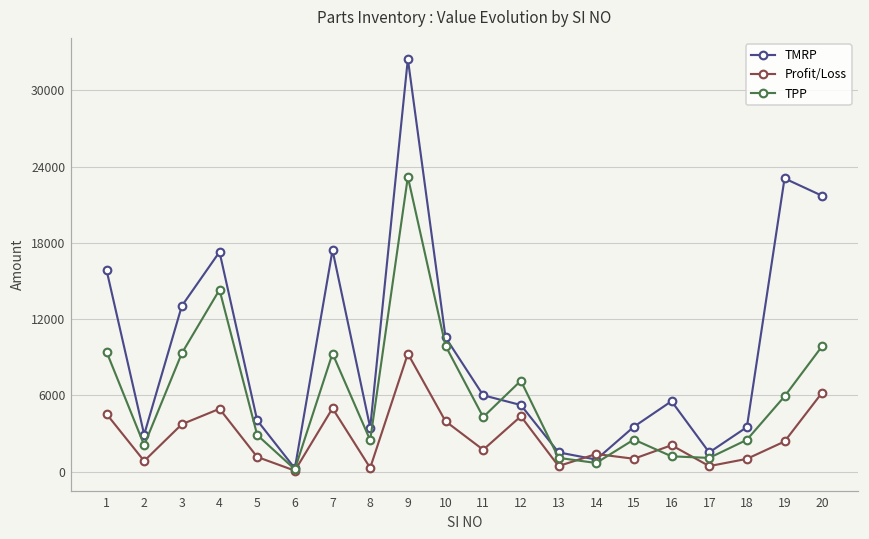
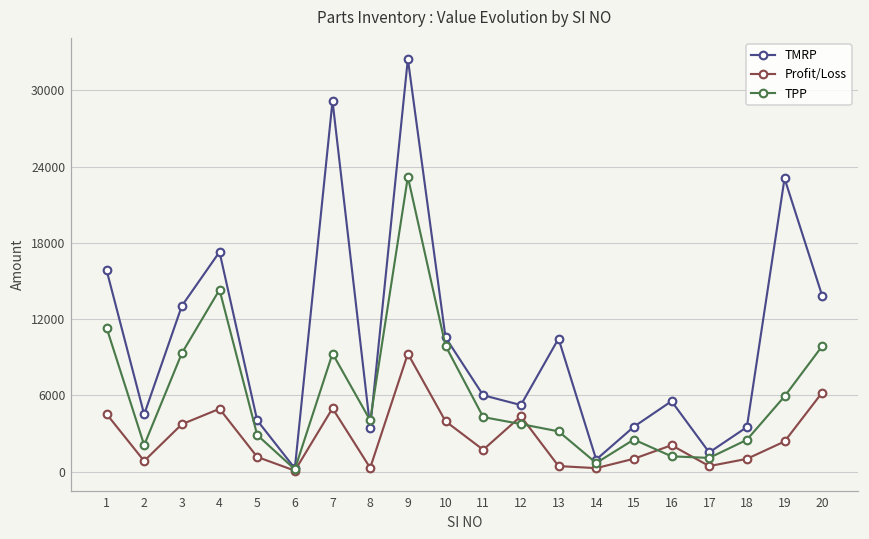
  {
    "TMRP": {
      "1": 15900,
-     "2": 2900,
+     "2": 4500,
      "3": 13000,
      "4": 17300,
      "5": 4000,
-     "7": 17400,
+     "7": 29200,
      "8": 3500,
      "9": 32500,
      "10": 10600,
      "11": 6000,
      "12": 5200,
-     "13": 1500,
+     "13": 10500,
      "14": 900,
      "15": 3500,
      "16": 5500,
      "17": 1500,
      "18": 3500,
      "19": 23100,
-     "20": 21700
+     "20": 13800
    },
    "Profit/Loss": {
      "1": 4500,
      "2": 800,
      "3": 3700,
      "4": 4900,
      "5": 1200,
      "7": 5000,
      "8": 300,
      "9": 9300,
      "10": 4000,
      "11": 1700,
      "12": 4400,
      "13": 400,
-     "14": 1400,
+     "14": 300,
      "15": 1000,
      "16": 2100,
      "17": 400,
      "18": 1000,
      "19": 2400,
      "20": 6200
    },
    "TPP": {
-     "1": 9400,
+     "1": 11300,
      "2": 2100,
      "3": 9300,
      "4": 14300,
      "5": 2900,
      "7": 9300,
-     "8": 2500,
+     "8": 4000,
      "9": 23200,
      "10": 9900,
      "11": 4300,
-     "12": 7200,
-     "13": 1100,
+     "12": 3700,
+     "13": 3200,
      "14": 700,
      "15": 2500,
      "16": 1200,
      "17": 1100,
      "18": 2500,
      "19": 5900,
      "20": 9900
    }
  }
